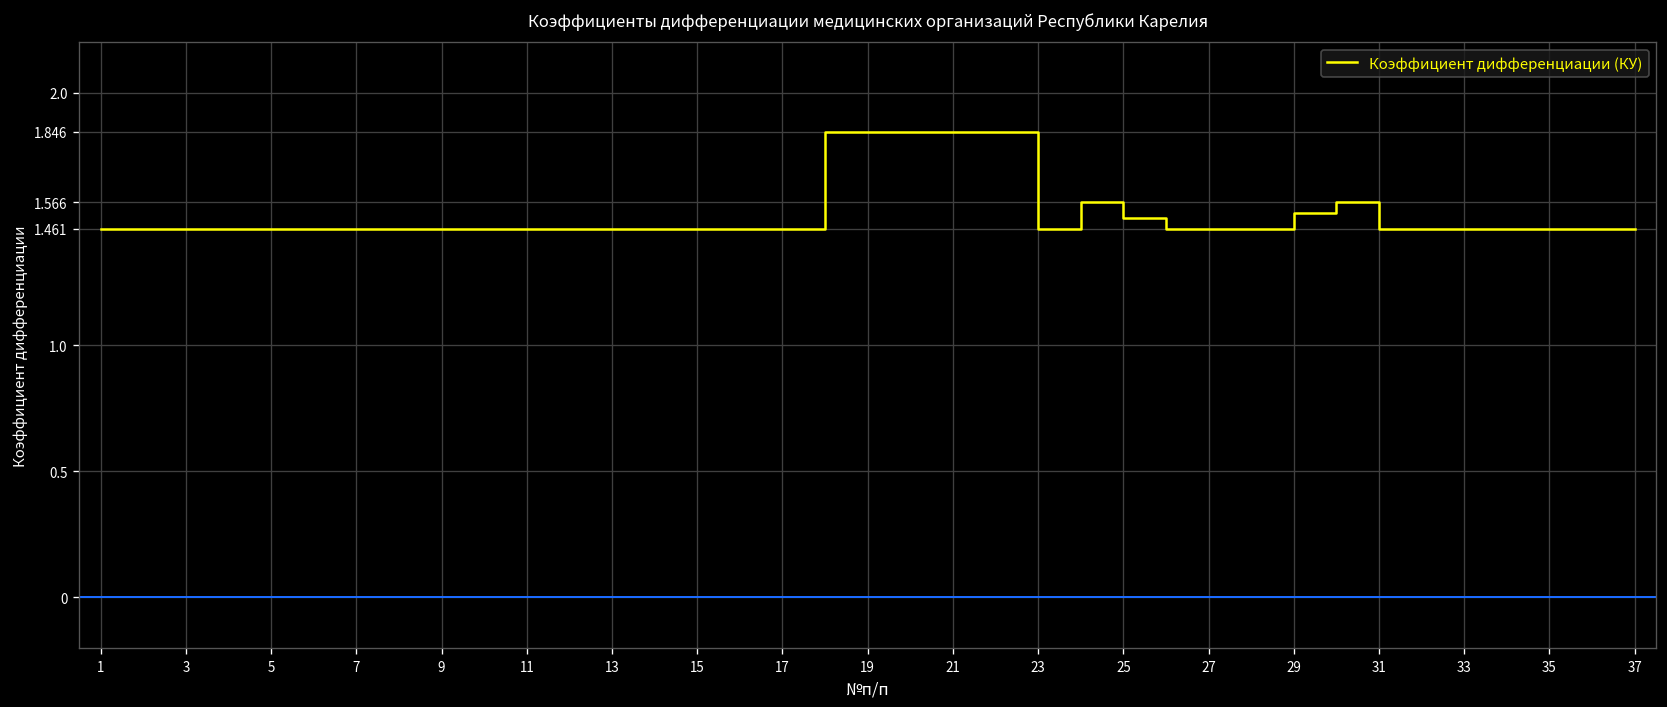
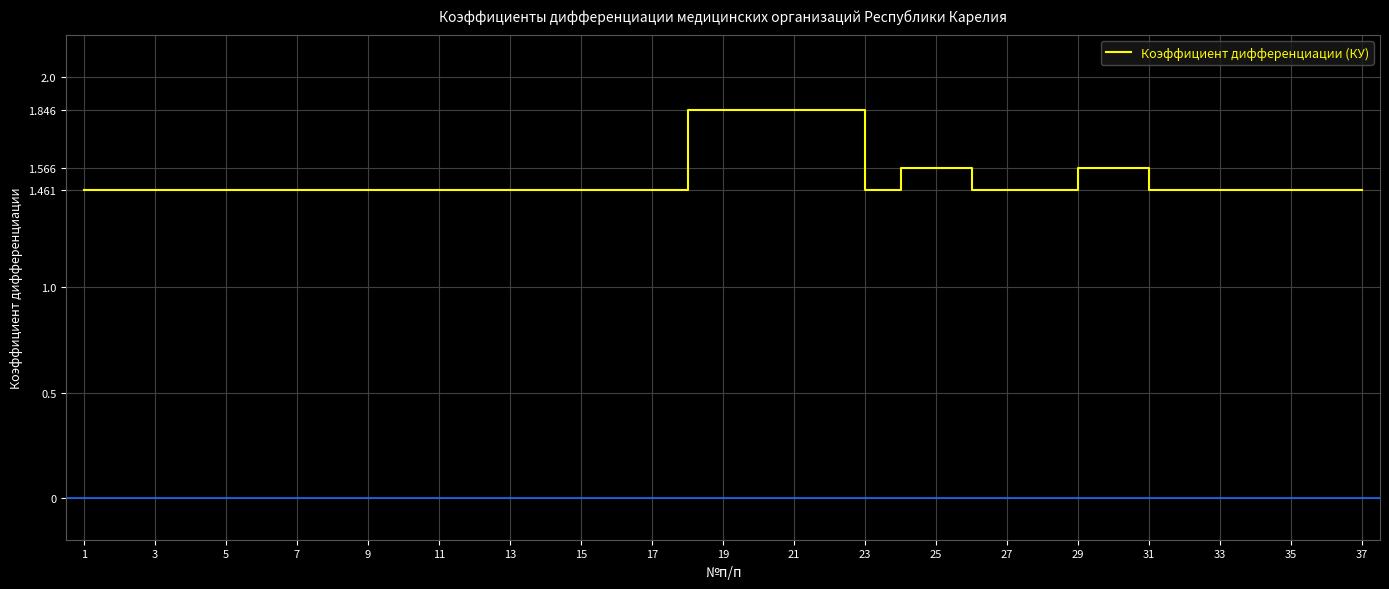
  {
    "1": 1.46,
    "3": 1.46,
    "5": 1.46,
    "7": 1.46,
    "9": 1.46,
    "11": 1.46,
    "13": 1.46,
    "15": 1.46,
    "17": 1.46,
    "19": 1.85,
    "21": 1.85,
    "23": 1.46,
-   "25": 1.51,
+   "25": 1.57,
    "27": 1.46,
-   "29": 1.53,
+   "29": 1.57,
    "31": 1.46,
    "33": 1.46,
    "35": 1.46,
    "37": 1.46
  }
